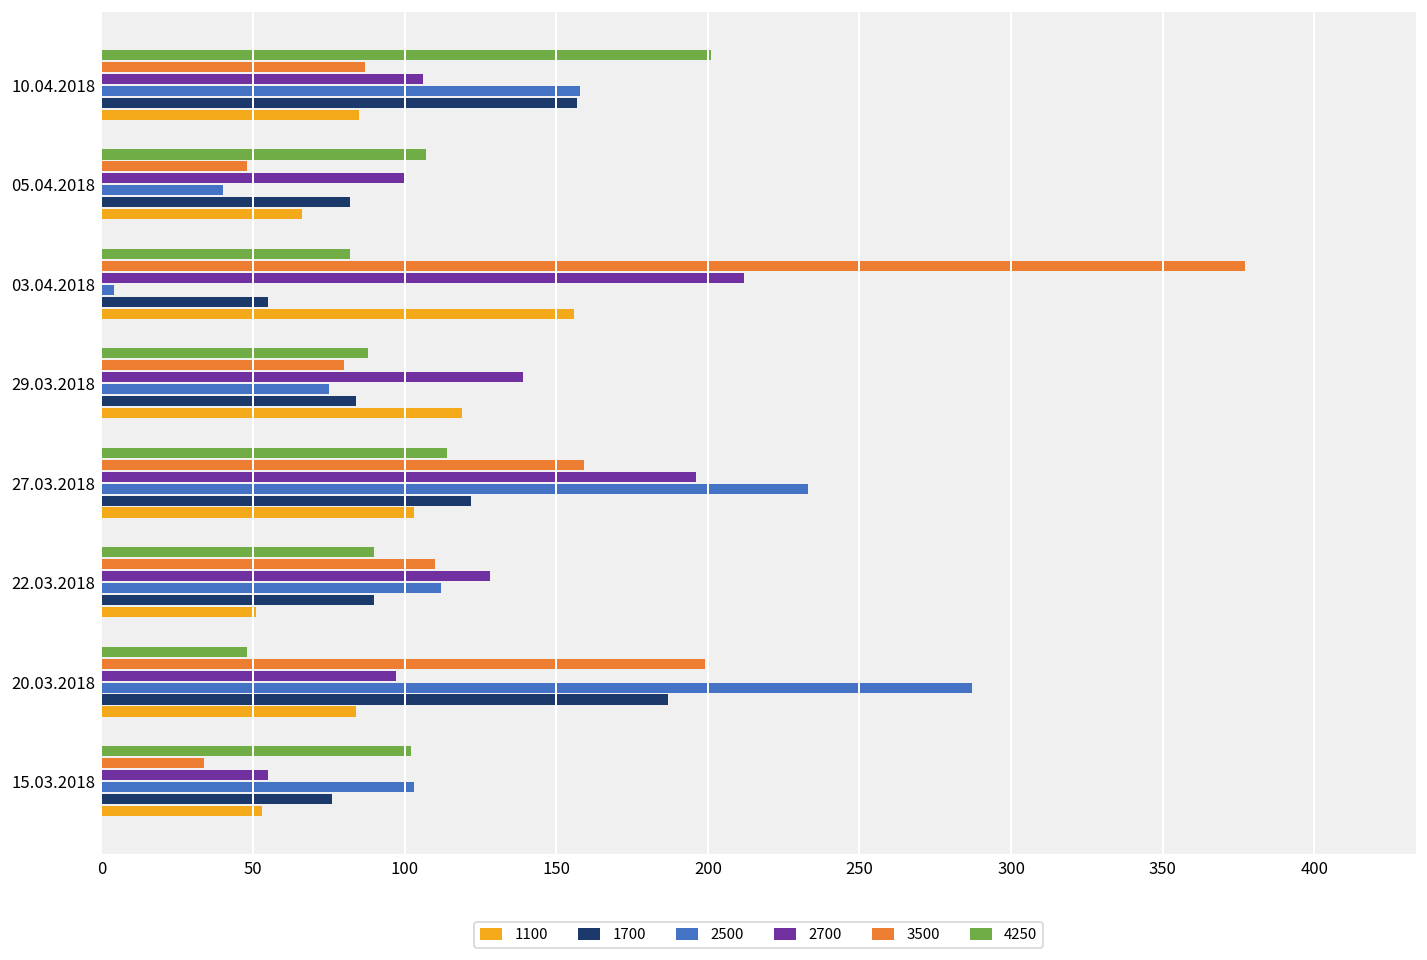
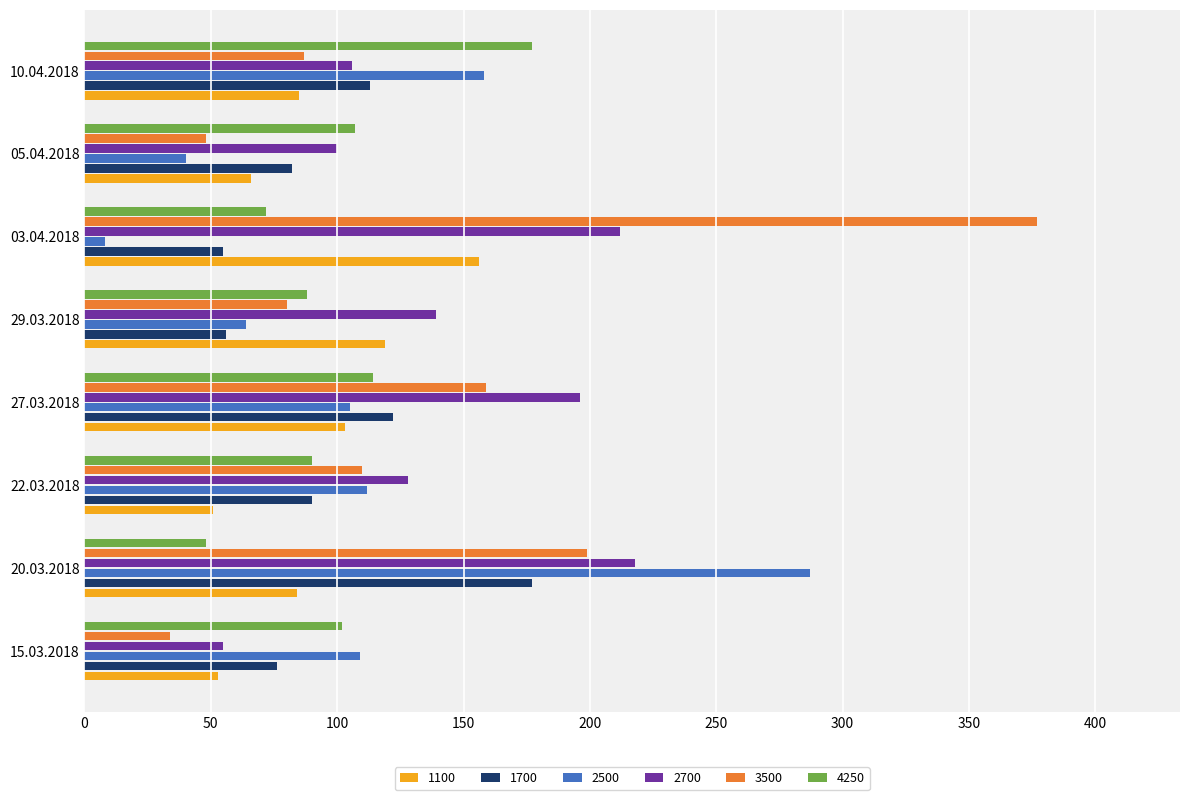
  {
    "1700": {
-     "10.04.2018": 157,
+     "10.04.2018": 113,
      "05.04.2018": 82,
      "03.04.2018": 55,
-     "29.03.2018": 84,
+     "29.03.2018": 56,
      "27.03.2018": 122,
      "22.03.2018": 90,
-     "20.03.2018": 187,
+     "20.03.2018": 177,
      "15.03.2018": 76
    },
    "2500": {
      "10.04.2018": 158,
      "05.04.2018": 40,
-     "03.04.2018": 4,
-     "29.03.2018": 75,
-     "27.03.2018": 233,
+     "03.04.2018": 8,
+     "29.03.2018": 64,
+     "27.03.2018": 105,
      "22.03.2018": 112,
      "20.03.2018": 287,
-     "15.03.2018": 103
+     "15.03.2018": 109
    },
    "2700": {
      "10.04.2018": 106,
      "05.04.2018": 100,
      "03.04.2018": 212,
      "29.03.2018": 139,
      "27.03.2018": 196,
      "22.03.2018": 128,
-     "20.03.2018": 97,
+     "20.03.2018": 218,
      "15.03.2018": 55
    },
    "4250": {
-     "10.04.2018": 201,
+     "10.04.2018": 177,
      "05.04.2018": 107,
-     "03.04.2018": 82,
+     "03.04.2018": 72,
      "29.03.2018": 88,
      "27.03.2018": 114,
      "22.03.2018": 90,
      "20.03.2018": 48,
      "15.03.2018": 102
    }
  }
